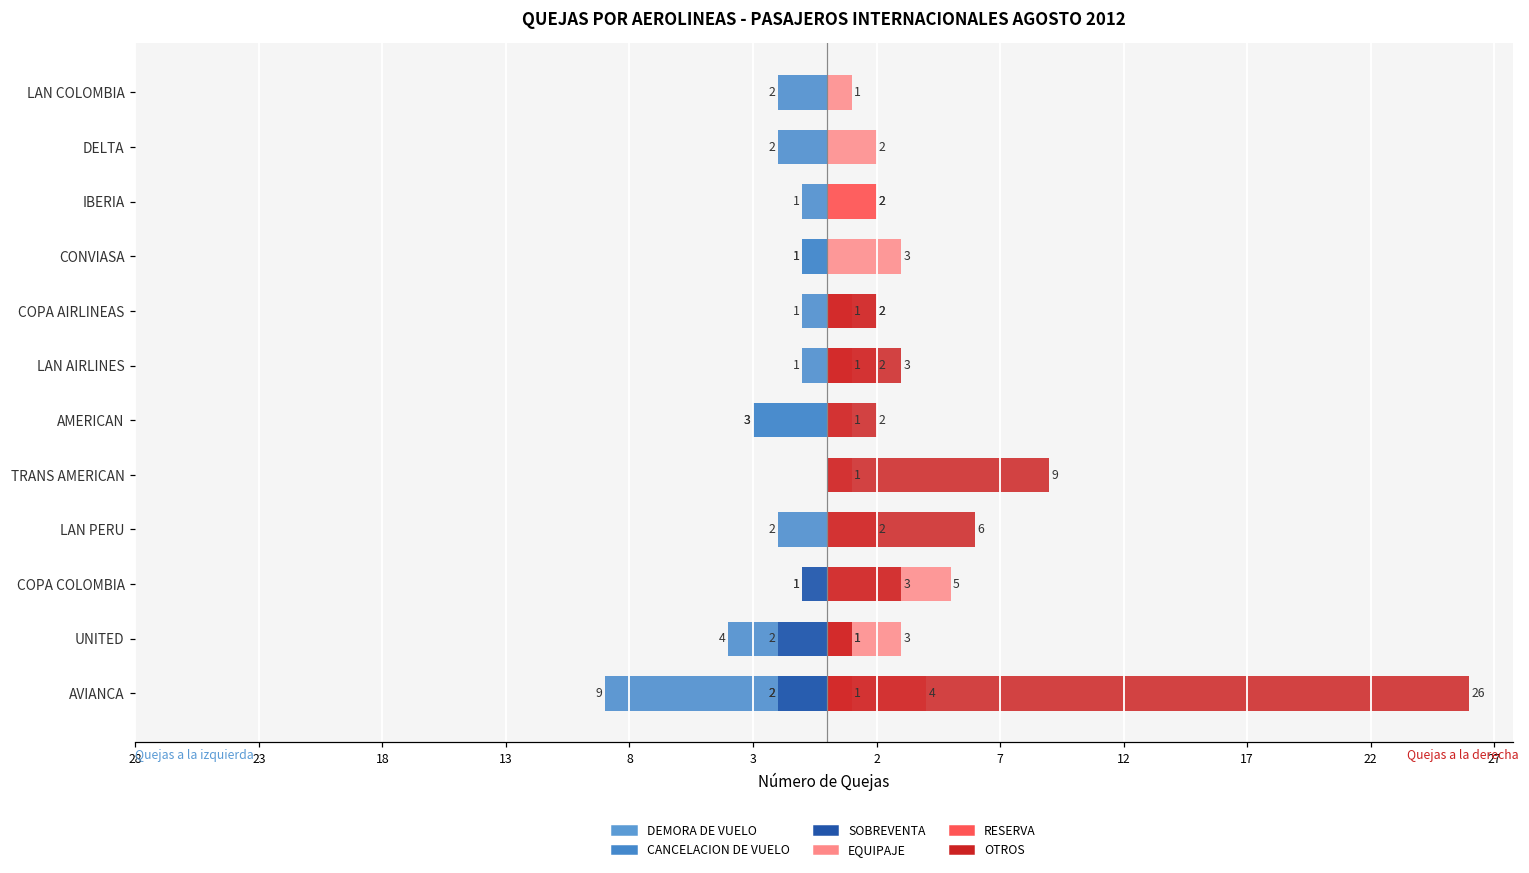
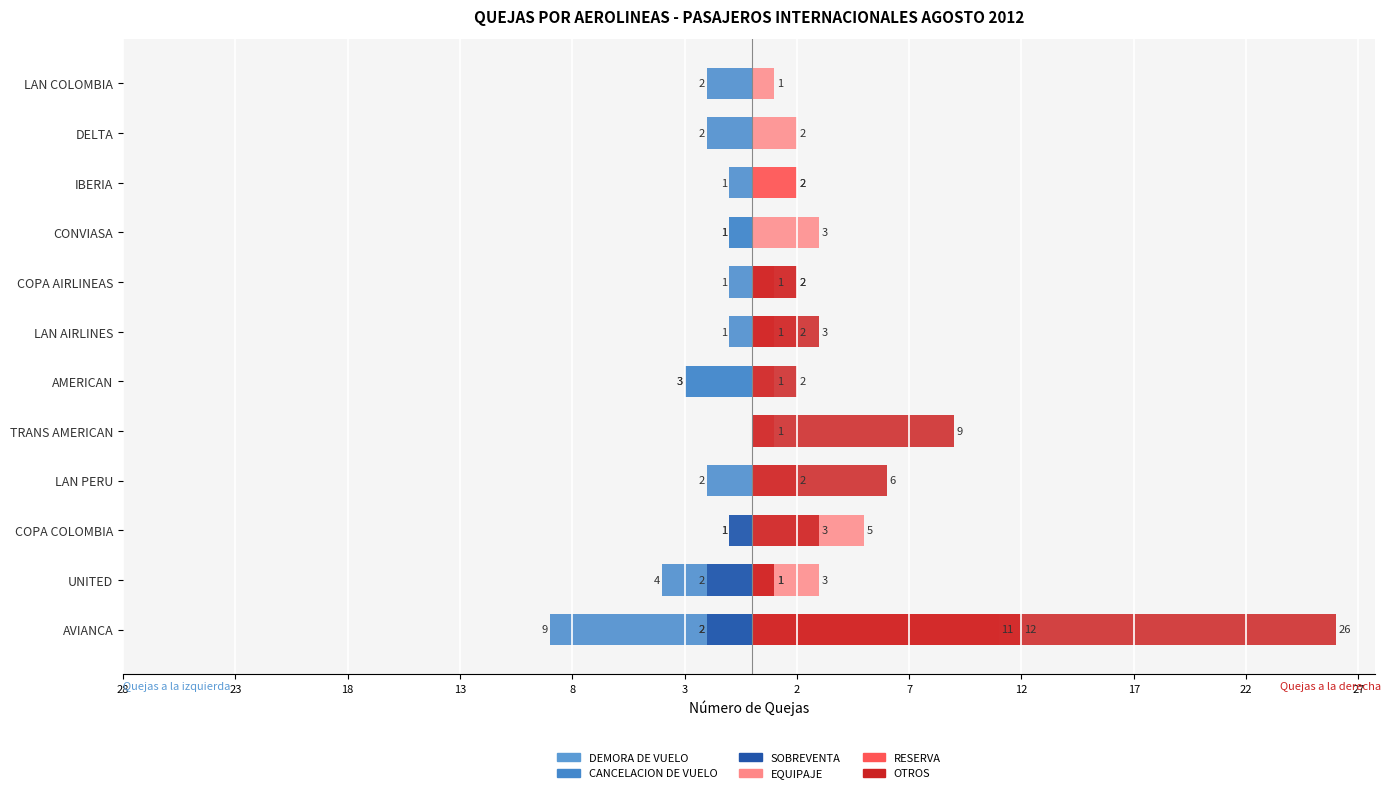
  {
    "EQUIPAJE": {
      "LAN COLOMBIA": 1,
      "DELTA": 2,
      "CONVIASA": 3,
      "COPA COLOMBIA": 5,
      "UNITED": 3,
-     "AVIANCA": 4
+     "AVIANCA": 11
    },
    "RESERVA": {
-     "AVIANCA": 1
+     "AVIANCA": 12
    },
    "OTROS": {
      "LAN AIRLINES": 3,
      "AMERICAN": 2,
      "TRANS AMERICAN": 9,
      "LAN PERU": 6,
      "AVIANCA": 26
    }
  }
